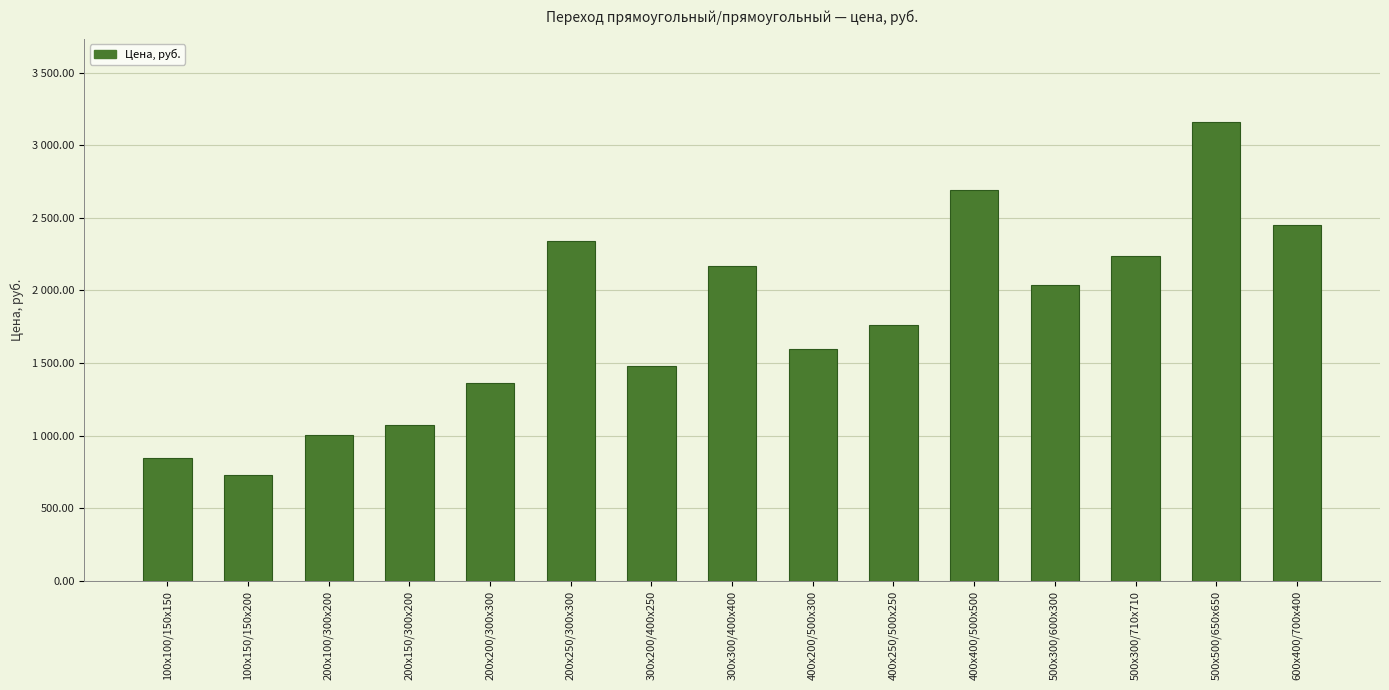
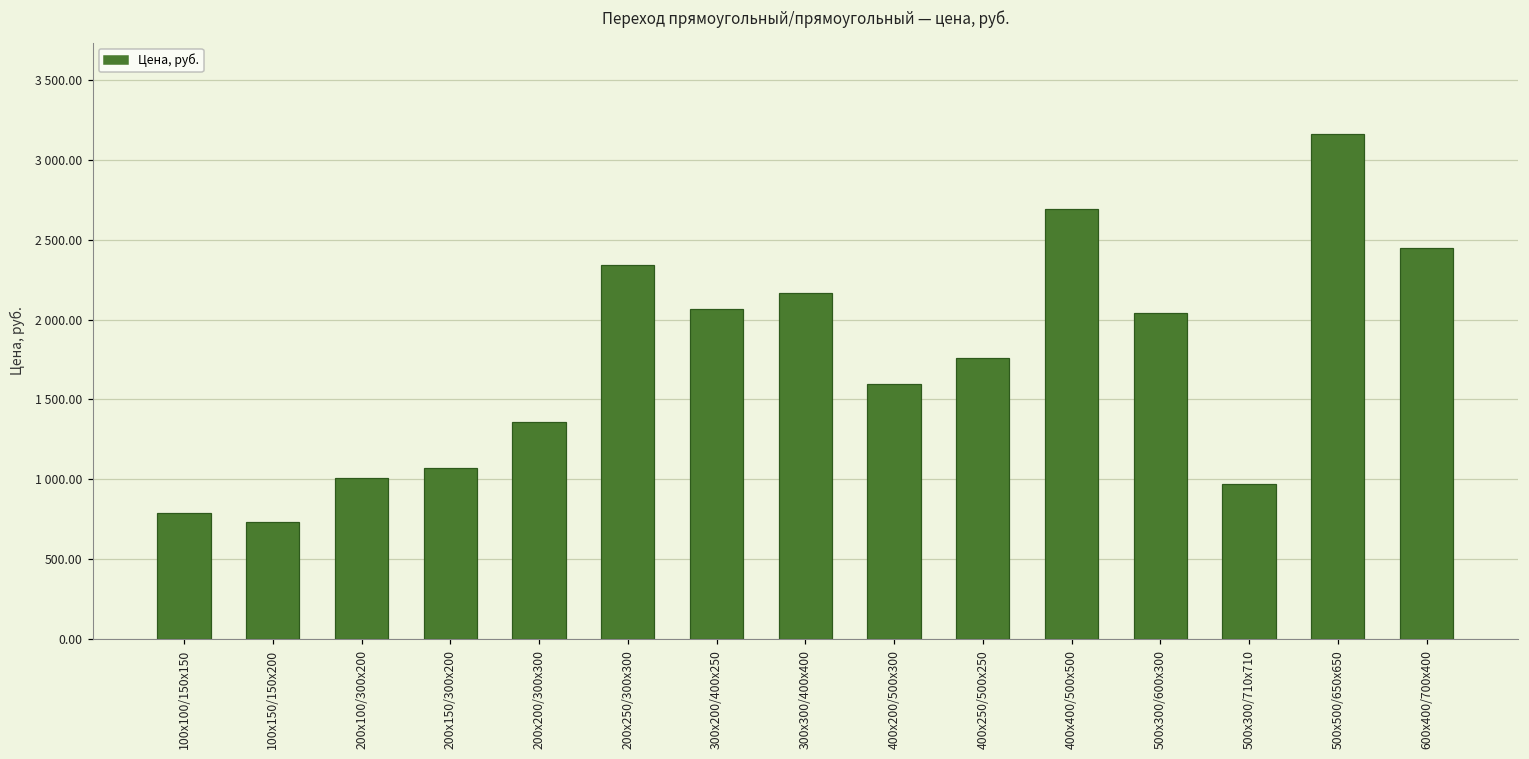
  {
-   "100х100/150х150": 850,
+   "100х100/150х150": 790,
    "100х150/150х200": 730,
    "200х100/300х200": 1010,
    "200х150/300х200": 1070,
    "200х200/300х300": 1360,
    "200х250/300х300": 2340,
-   "300х200/400х250": 1480,
+   "300х200/400х250": 2070,
    "300х300/400х400": 2170,
    "400х200/500х300": 1600,
    "400х250/500х250": 1760,
    "400х400/500х500": 2690,
    "500х300/600х300": 2040,
-   "500х300/710х710": 2240,
+   "500х300/710х710": 970,
    "500х500/650х650": 3160,
    "600х400/700х400": 2450
  }
